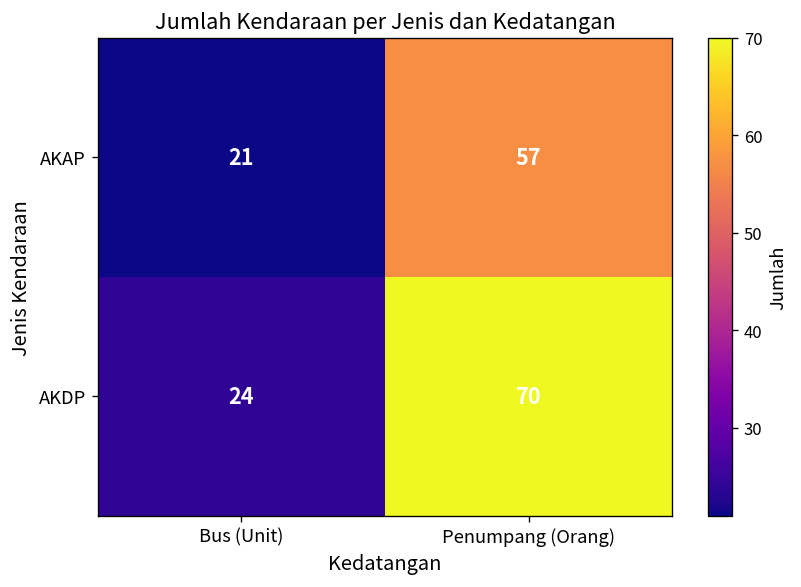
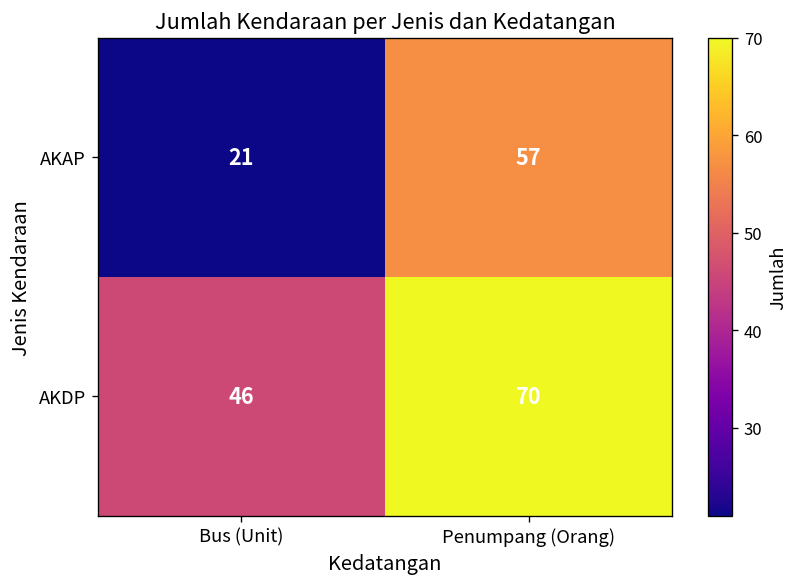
  {
    "AKAP": {
      "Bus (Unit)": 21,
      "Penumpang (Orang)": 57
    },
    "AKDP": {
-     "Bus (Unit)": 24,
+     "Bus (Unit)": 46,
      "Penumpang (Orang)": 70
    }
  }
